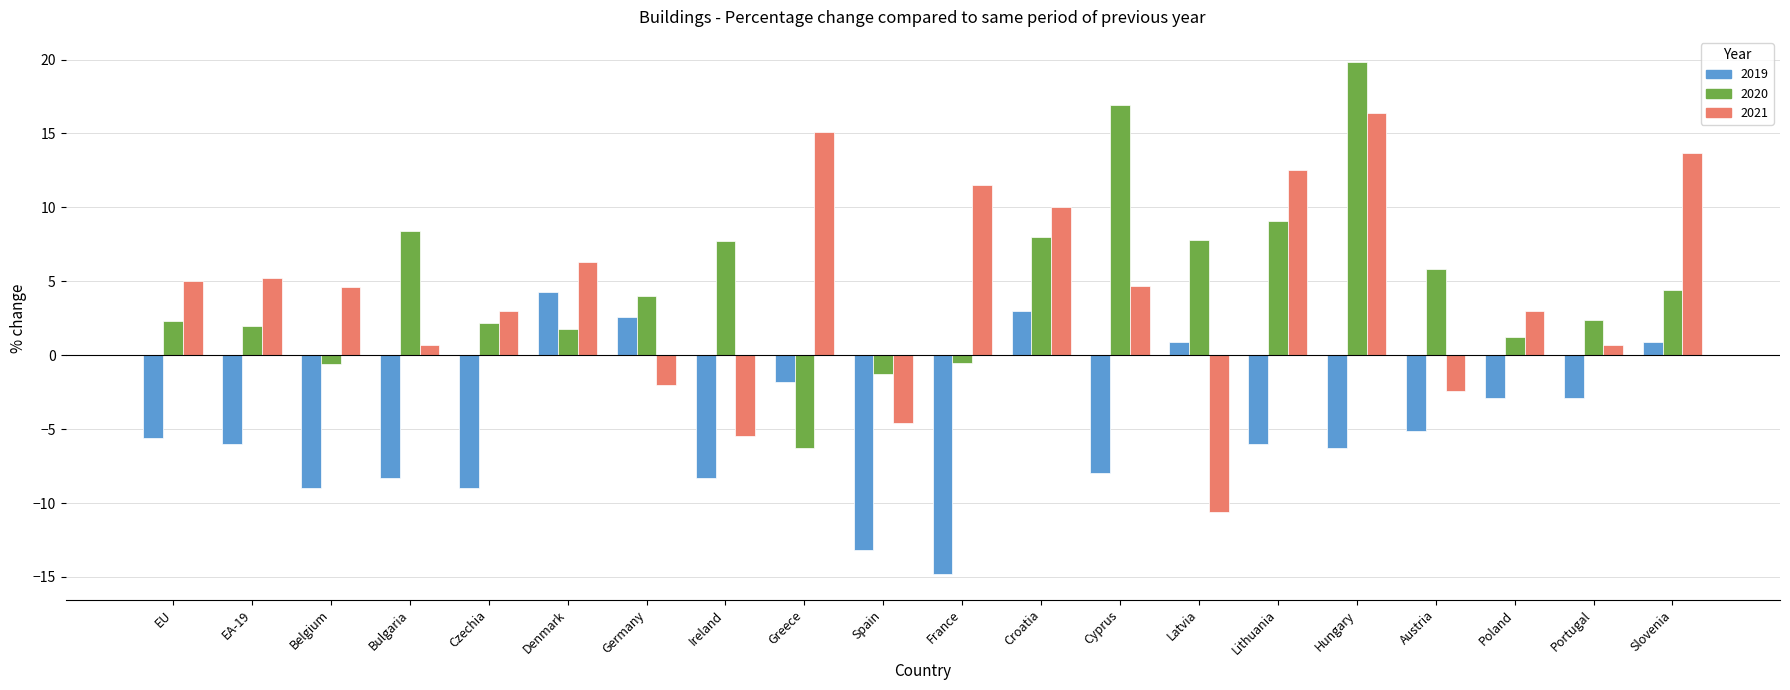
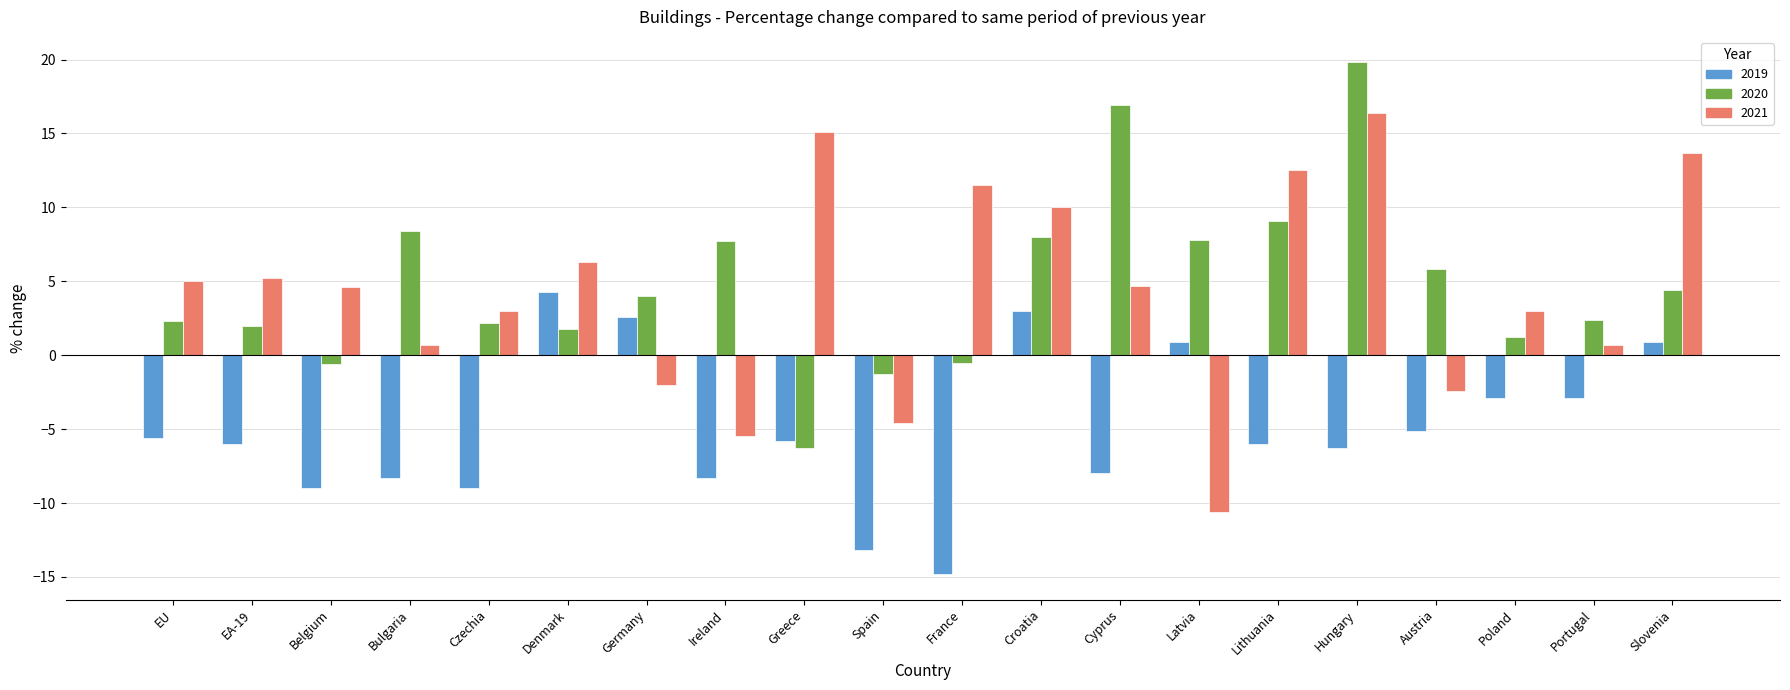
  {
    "2019": {
      "EU": -5.6,
      "EA-19": -6.0,
      "Belgium": -9.0,
      "Bulgaria": -8.3,
      "Czechia": -9.0,
      "Denmark": 4.3,
      "Germany": 2.6,
      "Ireland": -8.3,
-     "Greece": -1.8,
+     "Greece": -5.8,
      "Spain": -13.2,
      "France": -14.8,
      "Croatia": 3.0,
      "Cyprus": -8.0,
      "Latvia": 0.9,
      "Lithuania": -6.0,
      "Hungary": -6.3,
      "Austria": -5.1,
      "Poland": -2.9,
      "Portugal": -2.9,
      "Slovenia": 0.9
    },
    "2020": {
      "EU": 2.3,
      "EA-19": 2.0,
      "Belgium": -0.6,
      "Bulgaria": 8.4,
      "Czechia": 2.2,
      "Denmark": 1.8,
      "Germany": 4.0,
      "Ireland": 7.7,
      "Greece": -6.3,
      "Spain": -1.3,
      "France": -0.5,
      "Croatia": 8.0,
      "Cyprus": 16.9,
      "Latvia": 7.8,
      "Lithuania": 9.1,
      "Hungary": 19.8,
      "Austria": 5.8,
      "Poland": 1.2,
      "Portugal": 2.4,
      "Slovenia": 4.4
    },
    "2021": {
      "EU": 5.0,
      "EA-19": 5.2,
      "Belgium": 4.6,
      "Bulgaria": 0.7,
      "Czechia": 3.0,
      "Denmark": 6.3,
      "Germany": -2.0,
      "Ireland": -5.5,
      "Greece": 15.1,
      "Spain": -4.6,
      "France": 11.5,
      "Croatia": 10.0,
      "Cyprus": 4.7,
      "Latvia": -10.6,
      "Lithuania": 12.5,
      "Hungary": 16.4,
      "Austria": -2.4,
      "Poland": 3.0,
      "Portugal": 0.7,
      "Slovenia": 13.7
    }
  }
